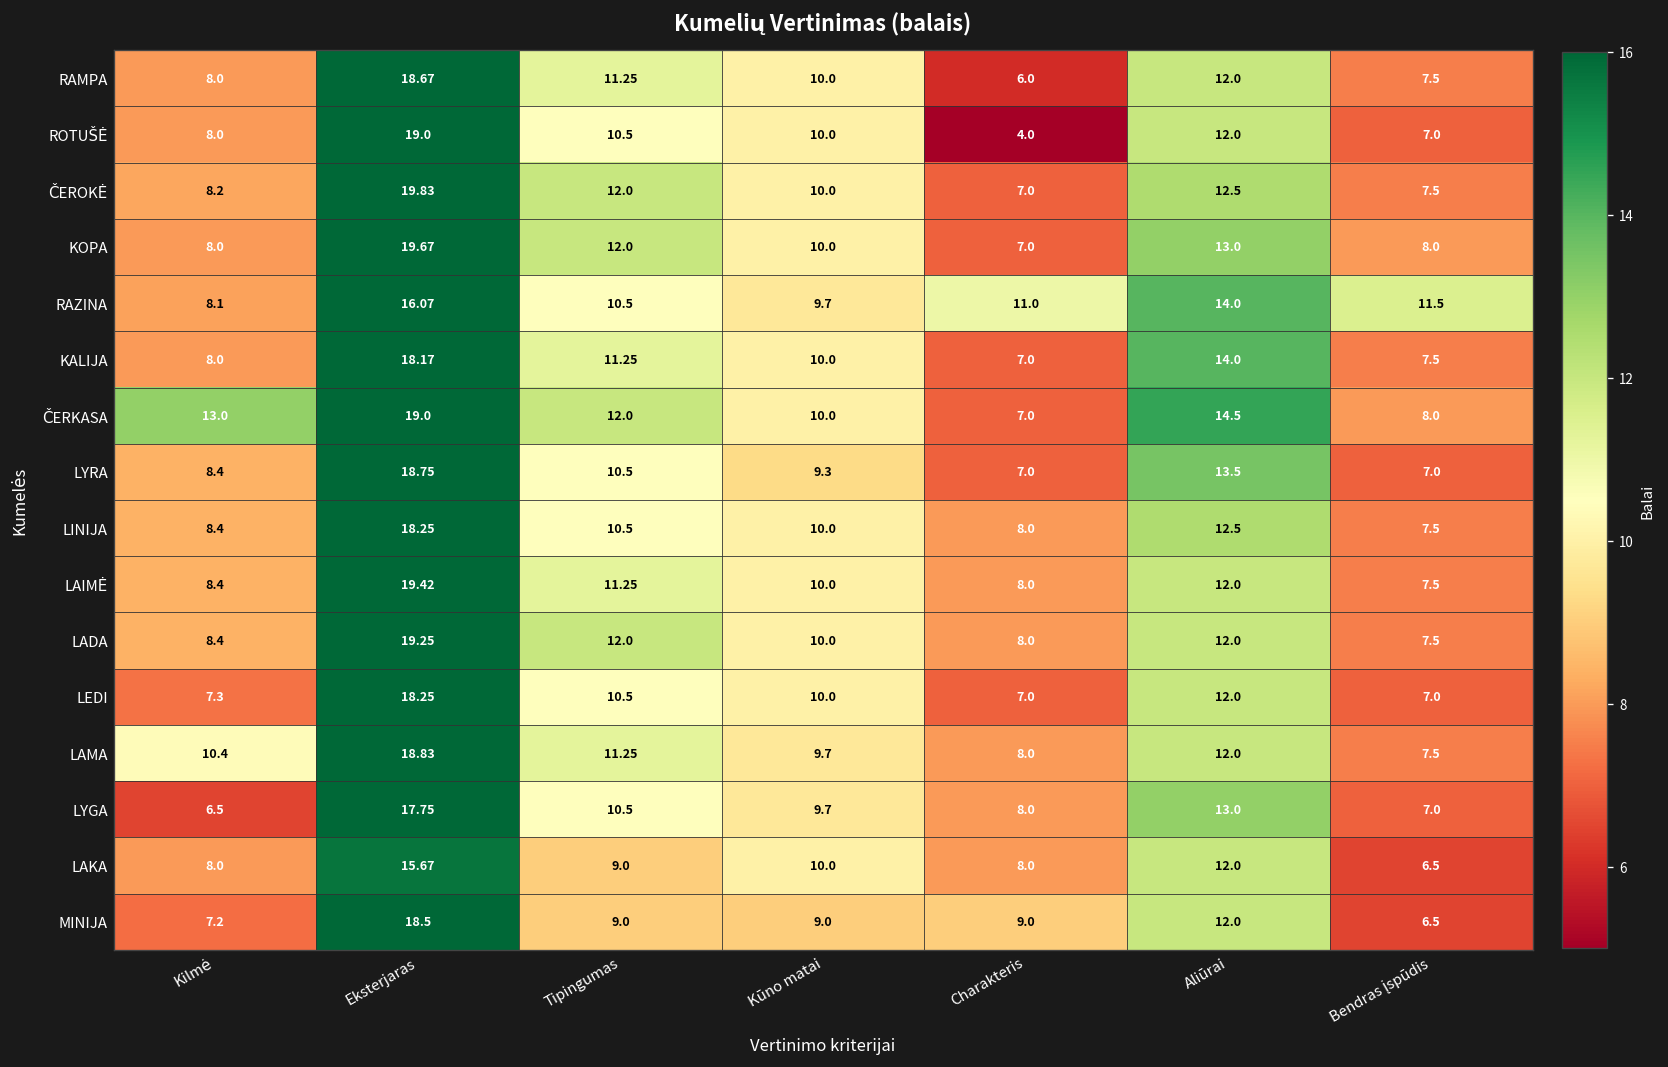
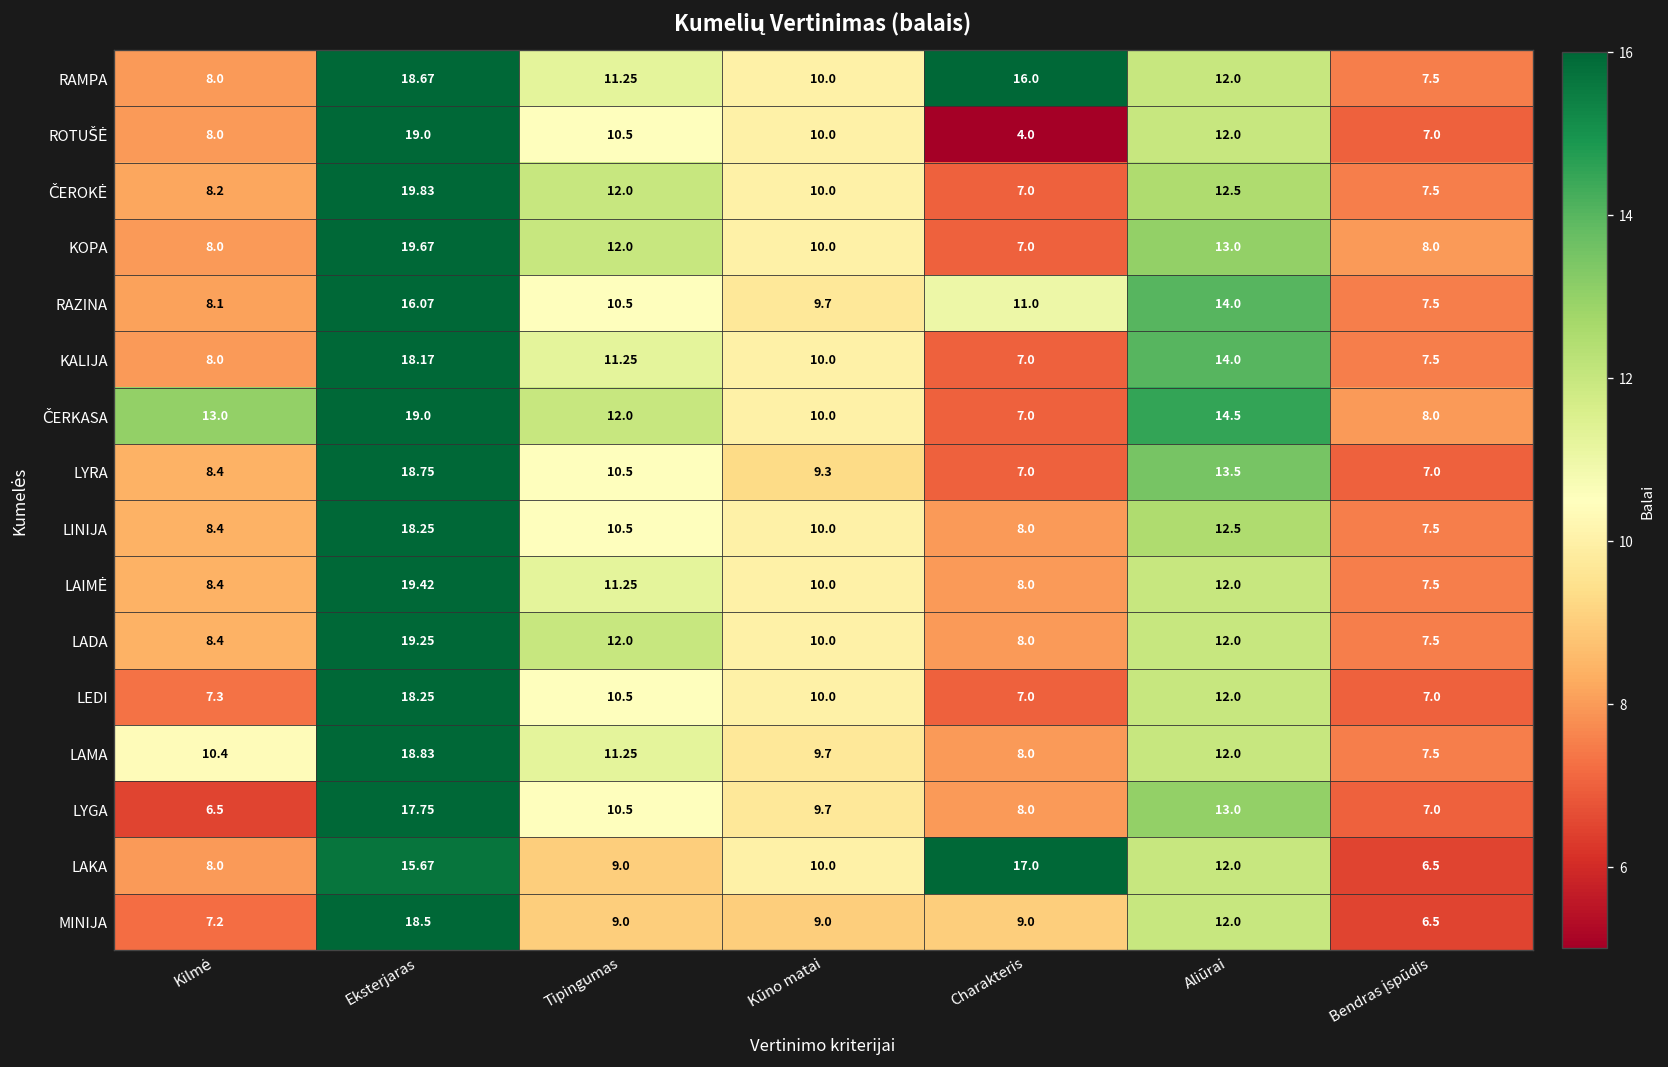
  {
    "RAMPA": {
      "Kilmė": 8.0,
      "Eksterjaras": 18.67,
      "Tipingumas": 11.25,
      "Kūno matai": 10.0,
-     "Charakteris": 6.0,
+     "Charakteris": 16.0,
      "Aliūrai": 12.0,
      "Bendras įspūdis": 7.5
    },
    "ROTUŠĖ": {
      "Kilmė": 8.0,
      "Eksterjaras": 19.0,
      "Tipingumas": 10.5,
      "Kūno matai": 10.0,
      "Charakteris": 4.0,
      "Aliūrai": 12.0,
      "Bendras įspūdis": 7.0
    },
    "ČEROKĖ": {
      "Kilmė": 8.2,
      "Eksterjaras": 19.83,
      "Tipingumas": 12.0,
      "Kūno matai": 10.0,
      "Charakteris": 7.0,
      "Aliūrai": 12.5,
      "Bendras įspūdis": 7.5
    },
    "KOPA": {
      "Kilmė": 8.0,
      "Eksterjaras": 19.67,
      "Tipingumas": 12.0,
      "Kūno matai": 10.0,
      "Charakteris": 7.0,
      "Aliūrai": 13.0,
      "Bendras įspūdis": 8.0
    },
    "RAZINA": {
      "Kilmė": 8.1,
      "Eksterjaras": 16.07,
      "Tipingumas": 10.5,
      "Kūno matai": 9.7,
      "Charakteris": 11.0,
      "Aliūrai": 14.0,
-     "Bendras įspūdis": 11.5
+     "Bendras įspūdis": 7.5
    },
    "KALIJA": {
      "Kilmė": 8.0,
      "Eksterjaras": 18.17,
      "Tipingumas": 11.25,
      "Kūno matai": 10.0,
      "Charakteris": 7.0,
      "Aliūrai": 14.0,
      "Bendras įspūdis": 7.5
    },
    "ČERKASA": {
      "Kilmė": 13.0,
      "Eksterjaras": 19.0,
      "Tipingumas": 12.0,
      "Kūno matai": 10.0,
      "Charakteris": 7.0,
      "Aliūrai": 14.5,
      "Bendras įspūdis": 8.0
    },
    "LYRA": {
      "Kilmė": 8.4,
      "Eksterjaras": 18.75,
      "Tipingumas": 10.5,
      "Kūno matai": 9.3,
      "Charakteris": 7.0,
      "Aliūrai": 13.5,
      "Bendras įspūdis": 7.0
    },
    "LINIJA": {
      "Kilmė": 8.4,
      "Eksterjaras": 18.25,
      "Tipingumas": 10.5,
      "Kūno matai": 10.0,
      "Charakteris": 8.0,
      "Aliūrai": 12.5,
      "Bendras įspūdis": 7.5
    },
    "LAIMĖ": {
      "Kilmė": 8.4,
      "Eksterjaras": 19.42,
      "Tipingumas": 11.25,
      "Kūno matai": 10.0,
      "Charakteris": 8.0,
      "Aliūrai": 12.0,
      "Bendras įspūdis": 7.5
    },
    "LADA": {
      "Kilmė": 8.4,
      "Eksterjaras": 19.25,
      "Tipingumas": 12.0,
      "Kūno matai": 10.0,
      "Charakteris": 8.0,
      "Aliūrai": 12.0,
      "Bendras įspūdis": 7.5
    },
    "LEDI": {
      "Kilmė": 7.3,
      "Eksterjaras": 18.25,
      "Tipingumas": 10.5,
      "Kūno matai": 10.0,
      "Charakteris": 7.0,
      "Aliūrai": 12.0,
      "Bendras įspūdis": 7.0
    },
    "LAMA": {
      "Kilmė": 10.4,
      "Eksterjaras": 18.83,
      "Tipingumas": 11.25,
      "Kūno matai": 9.7,
      "Charakteris": 8.0,
      "Aliūrai": 12.0,
      "Bendras įspūdis": 7.5
    },
    "LYGA": {
      "Kilmė": 6.5,
      "Eksterjaras": 17.75,
      "Tipingumas": 10.5,
      "Kūno matai": 9.7,
      "Charakteris": 8.0,
      "Aliūrai": 13.0,
      "Bendras įspūdis": 7.0
    },
    "LAKA": {
      "Kilmė": 8.0,
      "Eksterjaras": 15.67,
      "Tipingumas": 9.0,
      "Kūno matai": 10.0,
-     "Charakteris": 8.0,
+     "Charakteris": 17.0,
      "Aliūrai": 12.0,
      "Bendras įspūdis": 6.5
    },
    "MINIJA": {
      "Kilmė": 7.2,
      "Eksterjaras": 18.5,
      "Tipingumas": 9.0,
      "Kūno matai": 9.0,
      "Charakteris": 9.0,
      "Aliūrai": 12.0,
      "Bendras įspūdis": 6.5
    }
  }
